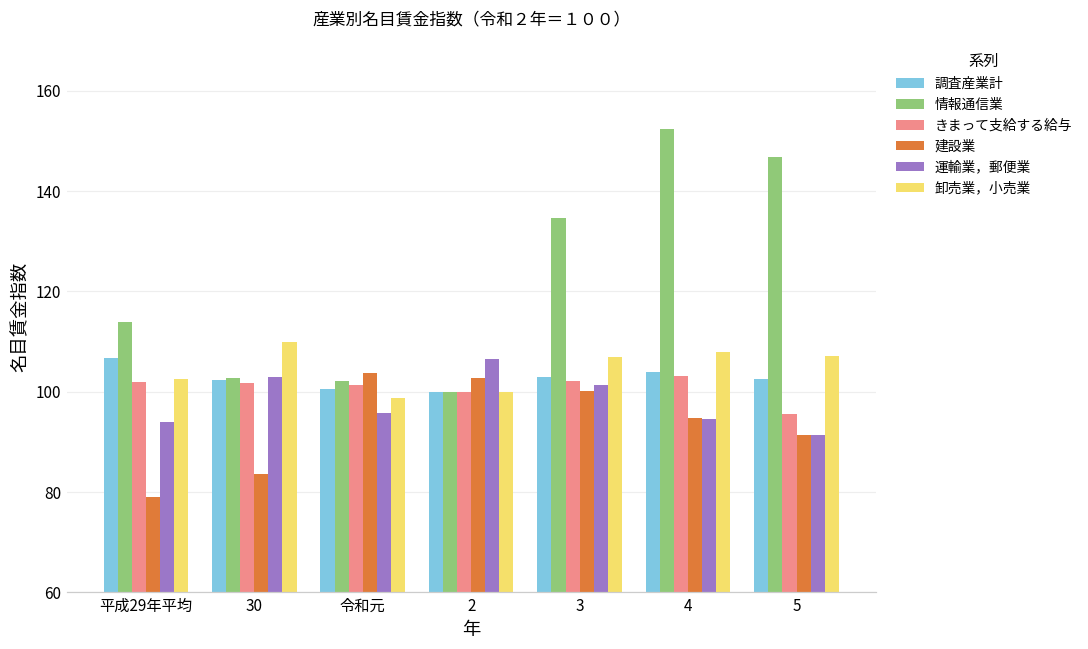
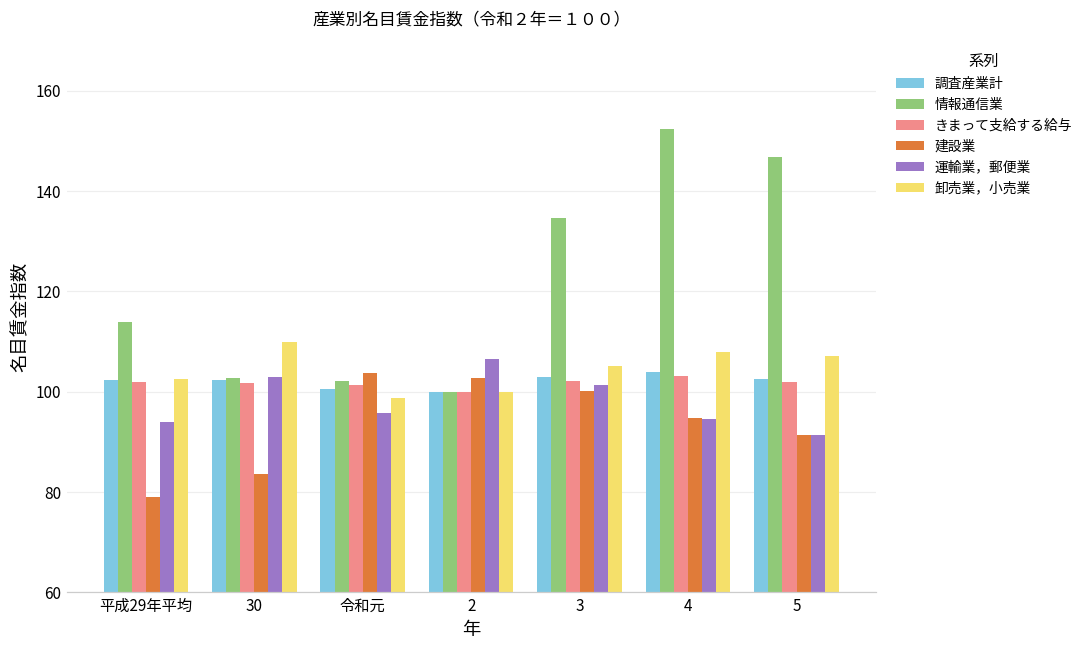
  {
    "調査産業計": {
-     "平成29年平均": 107,
+     "平成29年平均": 102,
      "30": 102,
      "令和元": 101,
      "2": 100,
      "3": 103,
      "4": 104,
      "5": 103
    },
    "情報通信業": {
      "平成29年平均": 114,
      "30": 103,
      "令和元": 102,
      "2": 100,
      "3": 135,
      "4": 152,
      "5": 147
    },
    "きまって支給する給与": {
      "平成29年平均": 102,
      "30": 102,
      "令和元": 101,
      "2": 100,
      "3": 102,
      "4": 103,
-     "5": 96
+     "5": 102
    },
    "建設業": {
      "平成29年平均": 79,
      "30": 84,
      "令和元": 104,
      "2": 103,
      "3": 100,
      "4": 95,
      "5": 91
    },
    "運輸業，郵便業": {
      "平成29年平均": 94,
      "30": 103,
      "令和元": 96,
      "2": 107,
      "3": 101,
      "4": 95,
      "5": 91
    },
    "卸売業，小売業": {
      "平成29年平均": 103,
      "30": 110,
      "令和元": 99,
      "2": 100,
-     "3": 107,
+     "3": 105,
      "4": 108,
      "5": 107
    }
  }
